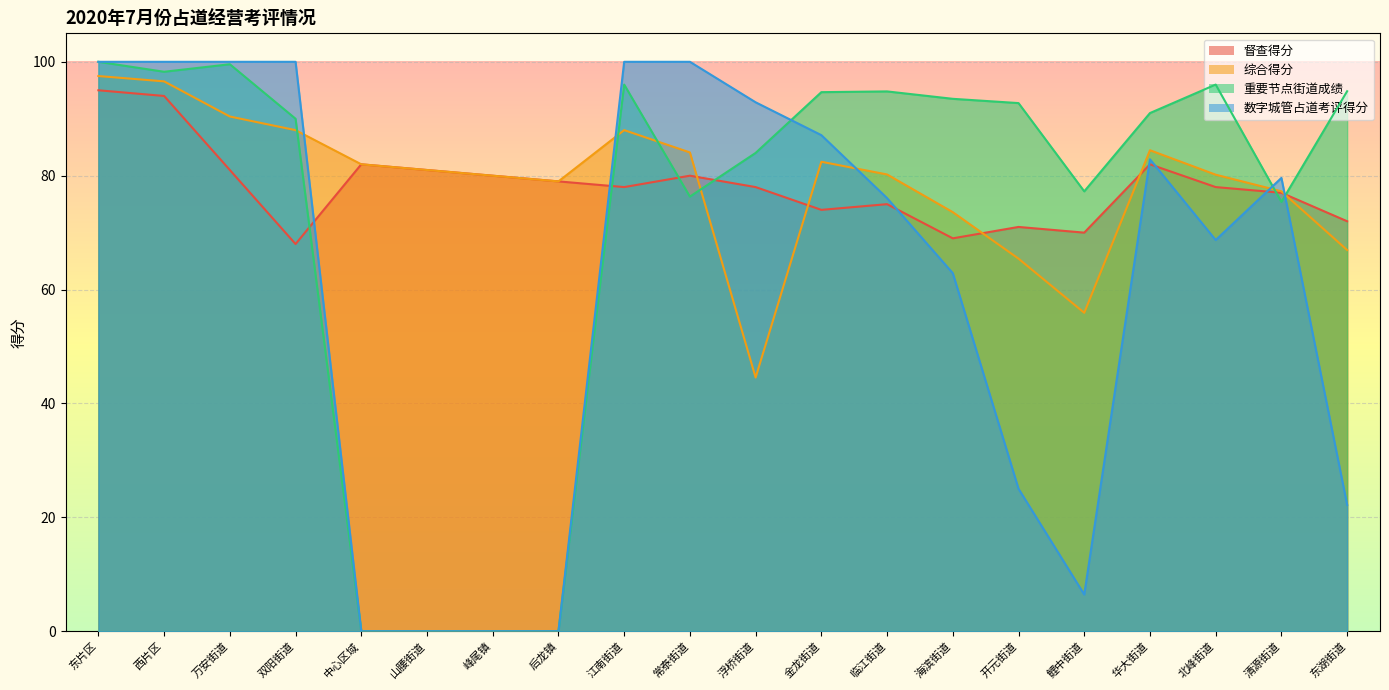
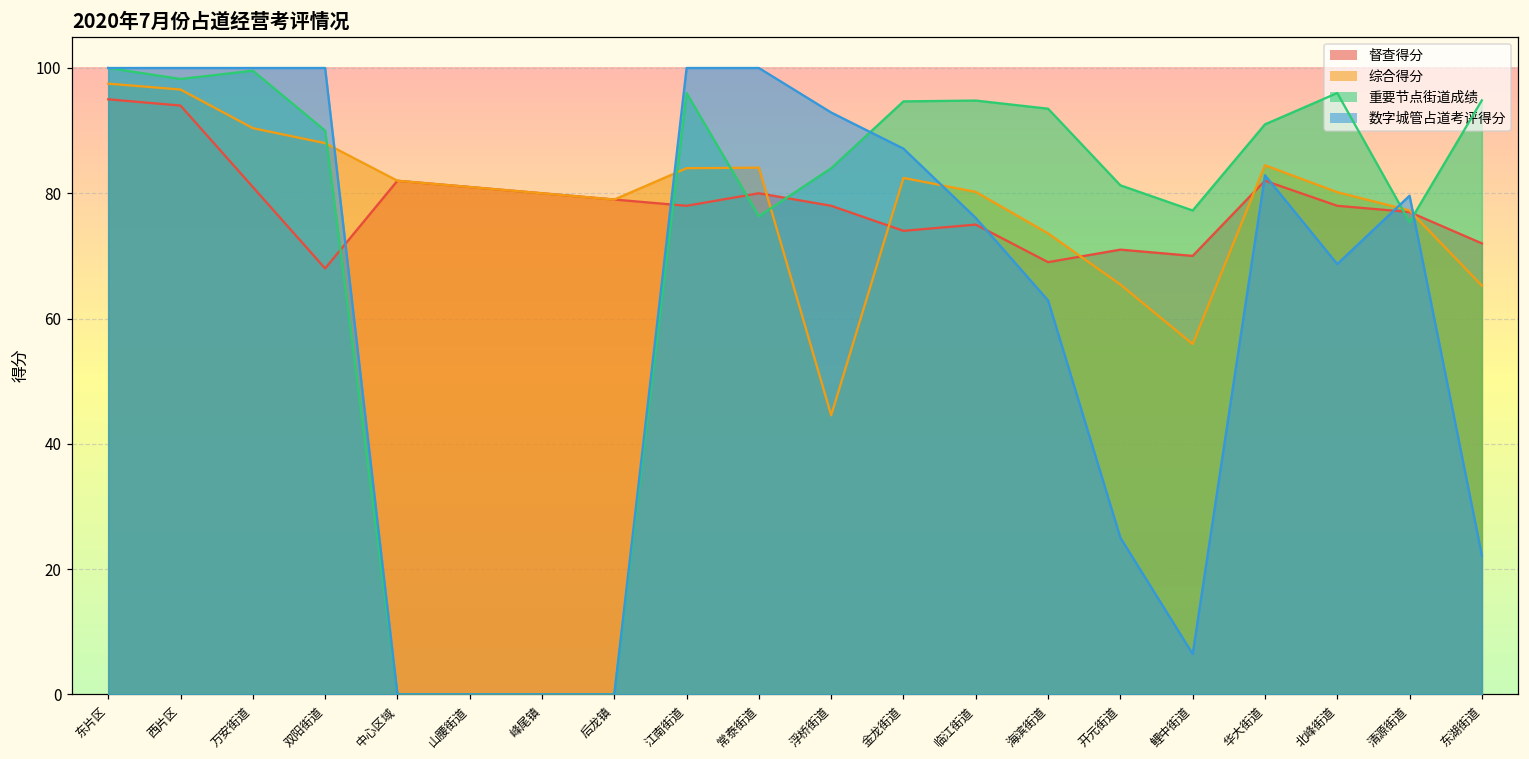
  {
    "督查得分": {
      "东片区": 95,
      "西片区": 94,
      "万安街道": 81,
      "双阳街道": 68,
      "江南街道": 78,
      "常泰街道": 80,
      "浮桥街道": 78,
      "金龙街道": 74,
      "临江街道": 75,
      "海滨街道": 69,
      "开元街道": 71,
      "鲤中街道": 70,
      "华大街道": 82,
      "北峰街道": 78,
      "东湖街道": 72
    },
    "综合得分": {
      "东片区": 98,
      "西片区": 97,
      "万安街道": 90,
      "双阳街道": 88,
-     "江南街道": 88,
+     "江南街道": 84,
      "常泰街道": 84,
      "浮桥街道": 45,
      "金龙街道": 82,
      "临江街道": 80,
      "海滨街道": 74,
      "开元街道": 65,
      "鲤中街道": 56,
      "华大街道": 84,
      "北峰街道": 80,
-     "东湖街道": 67
+     "东湖街道": 65
    },
    "重要节点街道成绩": {
      "西片区": 98,
      "双阳街道": 90,
      "江南街道": 96,
      "常泰街道": 76,
      "浮桥街道": 84,
      "金龙街道": 95,
      "临江街道": 95,
      "海滨街道": 94,
-     "开元街道": 93,
+     "开元街道": 81,
      "鲤中街道": 77,
      "华大街道": 91,
      "清源街道": 75
    },
    "数字城管占道考评得分": {
      "西片区": 100,
      "双阳街道": 100,
      "江南街道": 100,
      "常泰街道": 100,
      "浮桥街道": 93,
      "金龙街道": 87,
      "临江街道": 76,
      "海滨街道": 63,
      "开元街道": 25,
      "鲤中街道": 6,
      "华大街道": 83,
      "北峰街道": 69,
      "清源街道": 80,
      "东湖街道": 22
    }
  }
